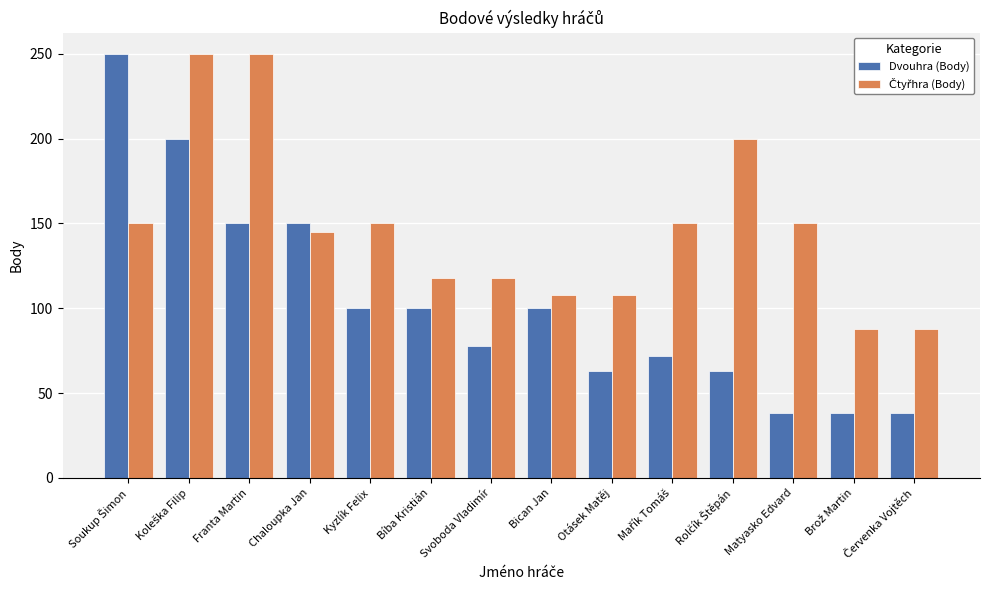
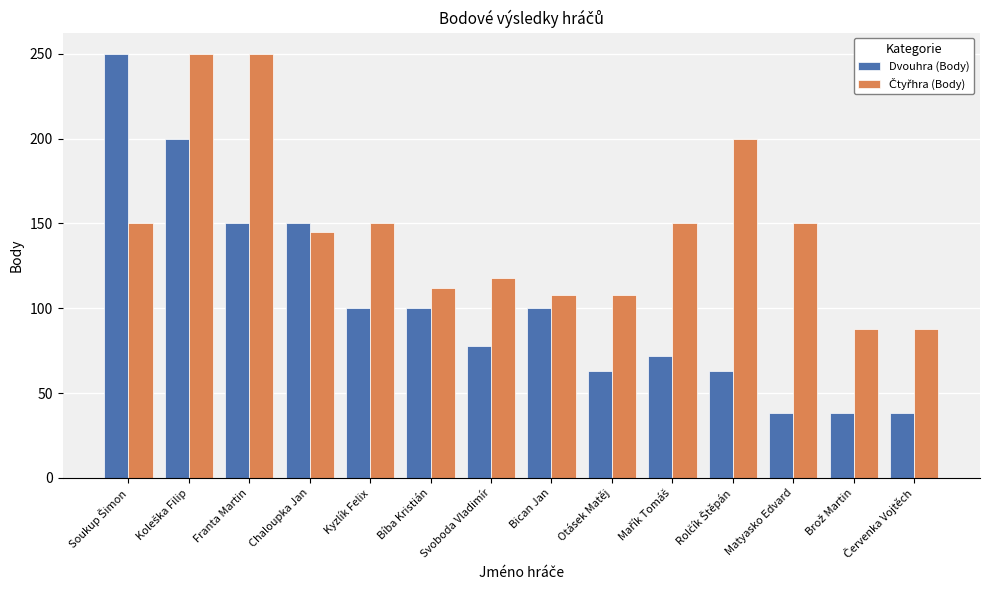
  {
    "Dvouhra (Body)": {
      "Soukup Šimon": 250,
      "Koleška Filip": 200,
      "Franta Martin": 150,
      "Chaloupka Jan": 150,
      "Kyzlík Felix": 100,
      "Bíba Kristián": 100,
      "Svoboda Vladimír": 78,
      "Bican Jan": 100,
      "Otásek Matěj": 63,
      "Mařík Tomáš": 72,
      "Rolčík Štěpán": 63,
      "Matyasko Edvard": 38,
      "Brož Martin": 38,
      "Červenka Vojtěch": 38
    },
    "Čtyřhra (Body)": {
      "Soukup Šimon": 150,
      "Koleška Filip": 250,
      "Franta Martin": 250,
      "Chaloupka Jan": 145,
      "Kyzlík Felix": 150,
-     "Bíba Kristián": 118,
+     "Bíba Kristián": 112,
      "Svoboda Vladimír": 118,
      "Bican Jan": 108,
      "Otásek Matěj": 108,
      "Mařík Tomáš": 150,
      "Rolčík Štěpán": 200,
      "Matyasko Edvard": 150,
      "Brož Martin": 88,
      "Červenka Vojtěch": 88
    }
  }
